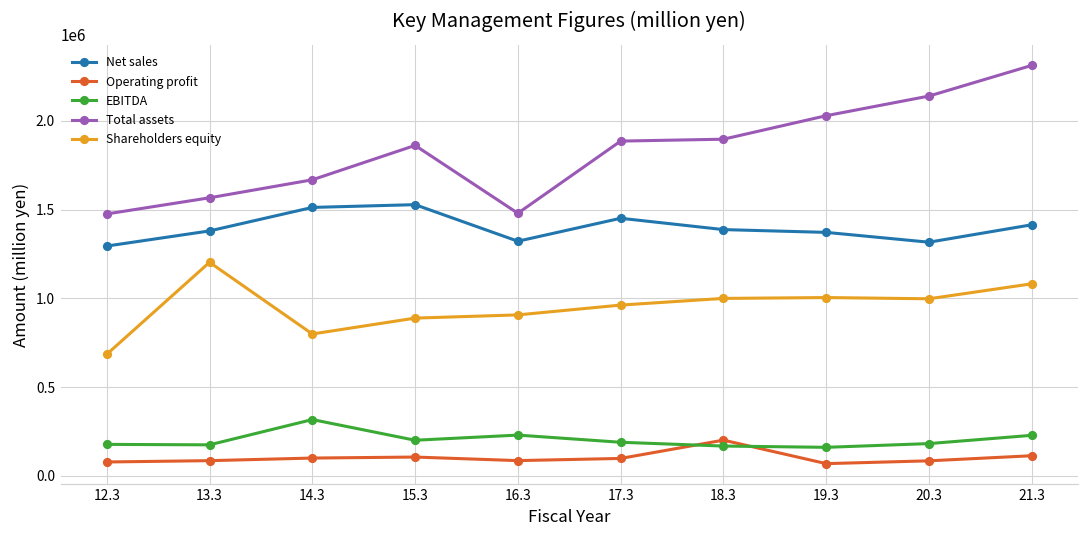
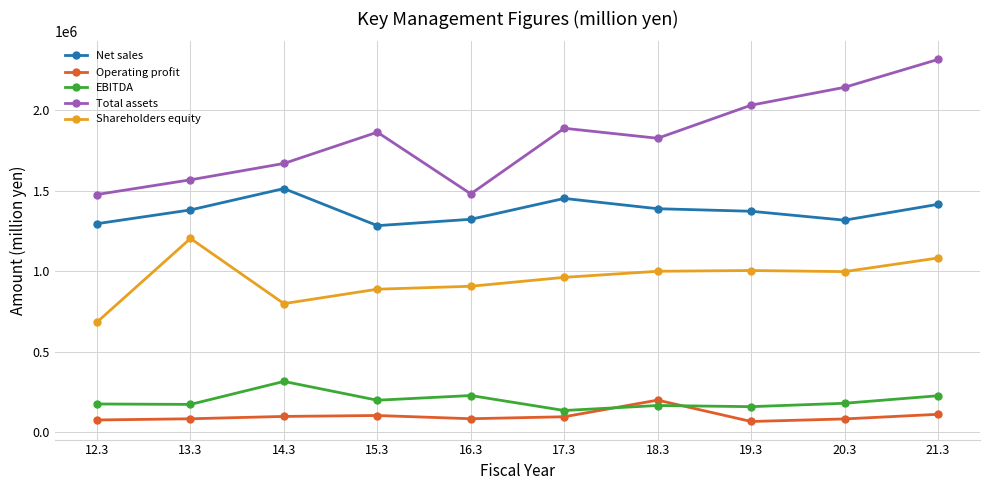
  {
    "Net sales": {
      "12.3": 1290000,
      "13.3": 1380000,
      "14.3": 1510000,
-     "15.3": 1530000,
+     "15.3": 1280000,
      "16.3": 1320000,
      "17.3": 1450000,
      "18.3": 1390000,
      "19.3": 1370000,
      "20.3": 1320000,
      "21.3": 1410000
    },
    "Operating profit": {
      "12.3": 80000,
      "13.3": 80000,
      "14.3": 100000,
      "15.3": 110000,
      "16.3": 90000,
      "17.3": 100000,
      "18.3": 200000,
      "19.3": 70000,
      "20.3": 80000,
      "21.3": 110000
    },
    "EBITDA": {
      "12.3": 180000,
      "13.3": 170000,
      "14.3": 320000,
      "15.3": 200000,
      "16.3": 230000,
-     "17.3": 190000,
+     "17.3": 140000,
      "18.3": 170000,
      "19.3": 160000,
      "20.3": 180000,
      "21.3": 230000
    },
    "Total assets": {
      "12.3": 1480000,
      "13.3": 1570000,
      "14.3": 1670000,
      "15.3": 1860000,
      "16.3": 1480000,
      "17.3": 1890000,
-     "18.3": 1900000,
+     "18.3": 1820000,
      "19.3": 2030000,
      "20.3": 2140000,
      "21.3": 2310000
    },
    "Shareholders equity": {
      "12.3": 680000,
      "13.3": 1200000,
      "14.3": 800000,
      "15.3": 890000,
      "16.3": 910000,
      "17.3": 960000,
      "18.3": 1000000,
      "19.3": 1000000,
      "20.3": 1000000,
      "21.3": 1080000
    }
  }
